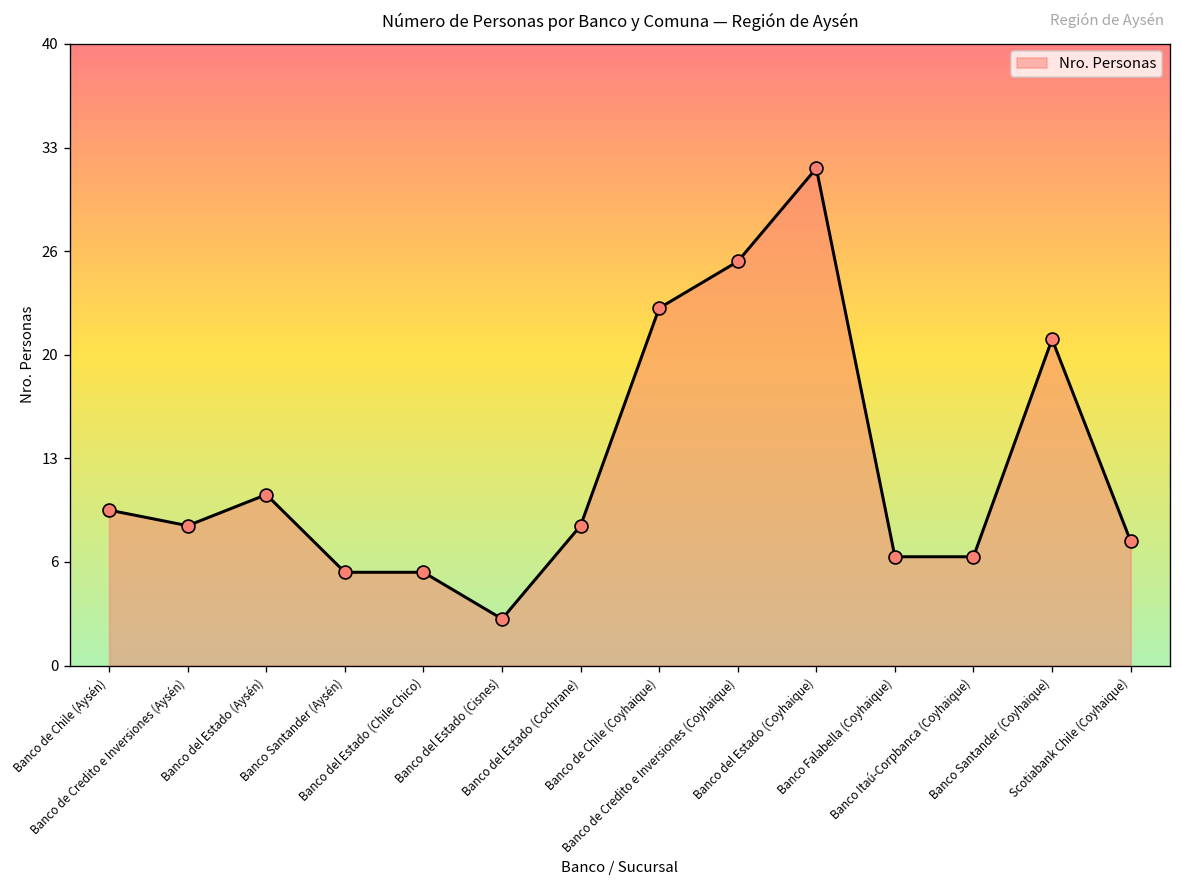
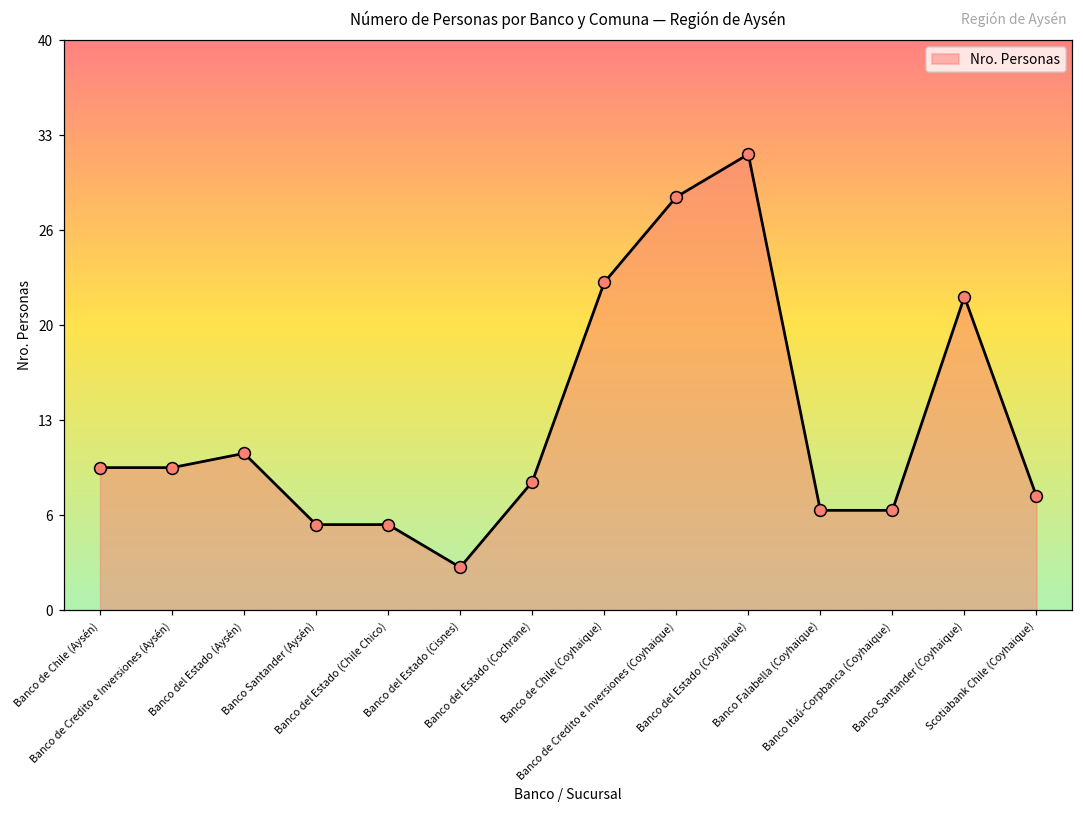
  {
    "Banco de Chile (Aysén)": 10,
-   "Banco de Credito e Inversiones (Aysén)": 9,
+   "Banco de Credito e Inversiones (Aysén)": 10,
    "Banco del Estado (Aysén)": 11,
    "Banco Santander (Aysén)": 6,
    "Banco del Estado (Chile Chico)": 6,
    "Banco del Estado (Cisnes)": 3,
    "Banco del Estado (Cochrane)": 9,
    "Banco de Chile (Coyhaique)": 23,
-   "Banco de Credito e Inversiones (Coyhaique)": 26,
+   "Banco de Credito e Inversiones (Coyhaique)": 29,
    "Banco del Estado (Coyhaique)": 32,
    "Banco Falabella (Coyhaique)": 7,
    "Banco Itaú-Corpbanca (Coyhaique)": 7,
-   "Banco Santander (Coyhaique)": 21,
+   "Banco Santander (Coyhaique)": 22,
    "Scotiabank Chile (Coyhaique)": 8
  }
